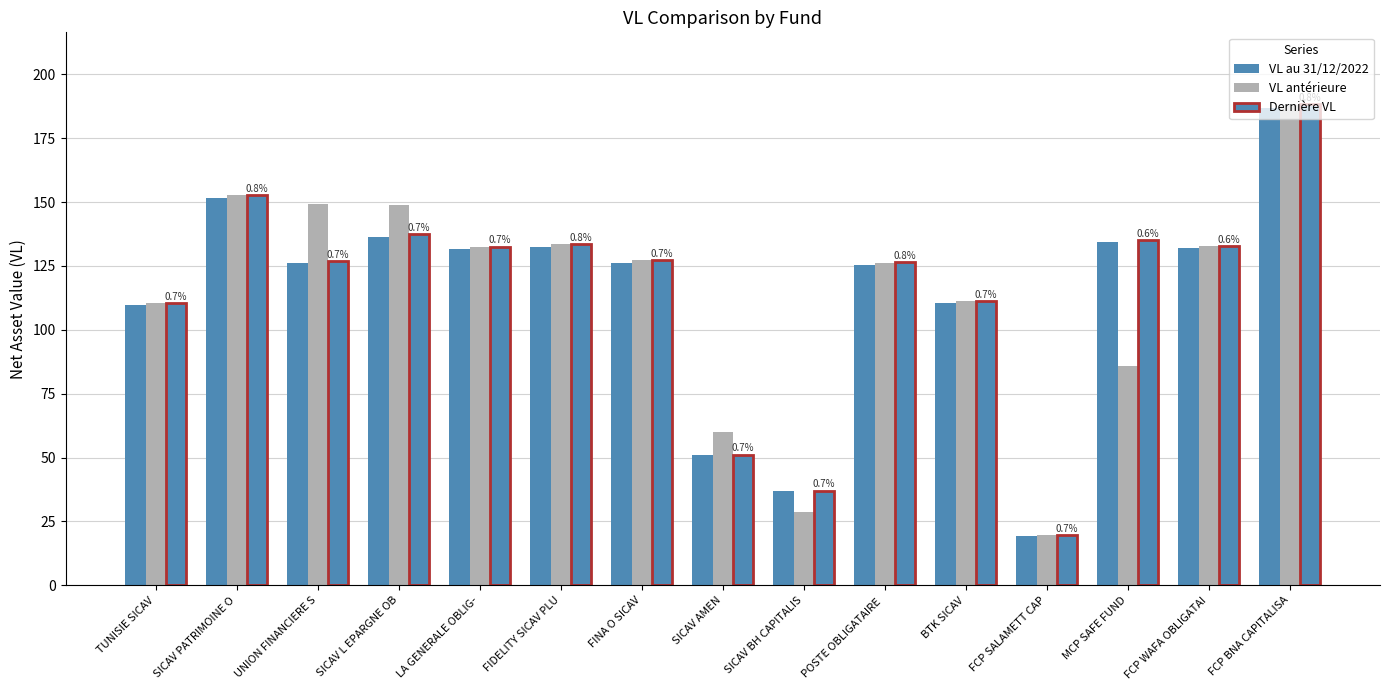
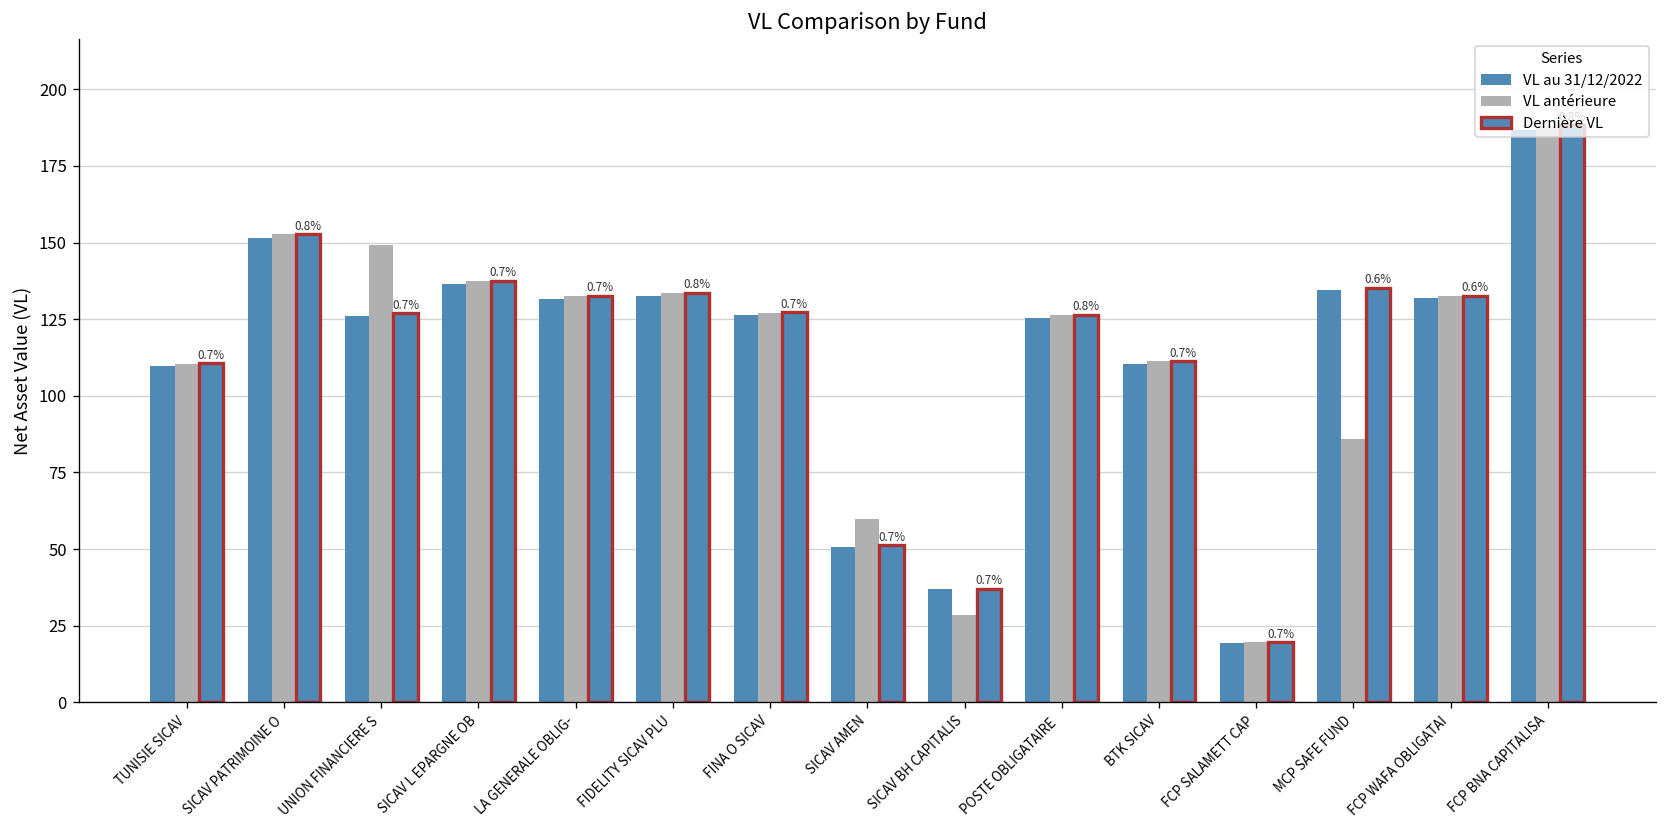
  {
    "VL antérieure": {
      "TUNISIE SICAV": 111,
      "SICAV PATRIMOINE O": 153,
      "UNION FINANCIERE S": 149,
-     "SICAV L EPARGNE OB": 149,
+     "SICAV L EPARGNE OB": 137,
      "LA GENERALE OBLIG-": 133,
      "FIDELITY SICAV PLU": 134,
      "FINA O SICAV": 127,
      "SICAV AMEN": 60,
      "SICAV BH CAPITALIS": 28,
      "POSTE OBLIGATAIRE": 126,
      "BTK SICAV": 111,
      "FCP SALAMETT CAP": 20,
      "MCP SAFE FUND": 86,
      "FCP WAFA OBLIGATAI": 133
    }
  }
